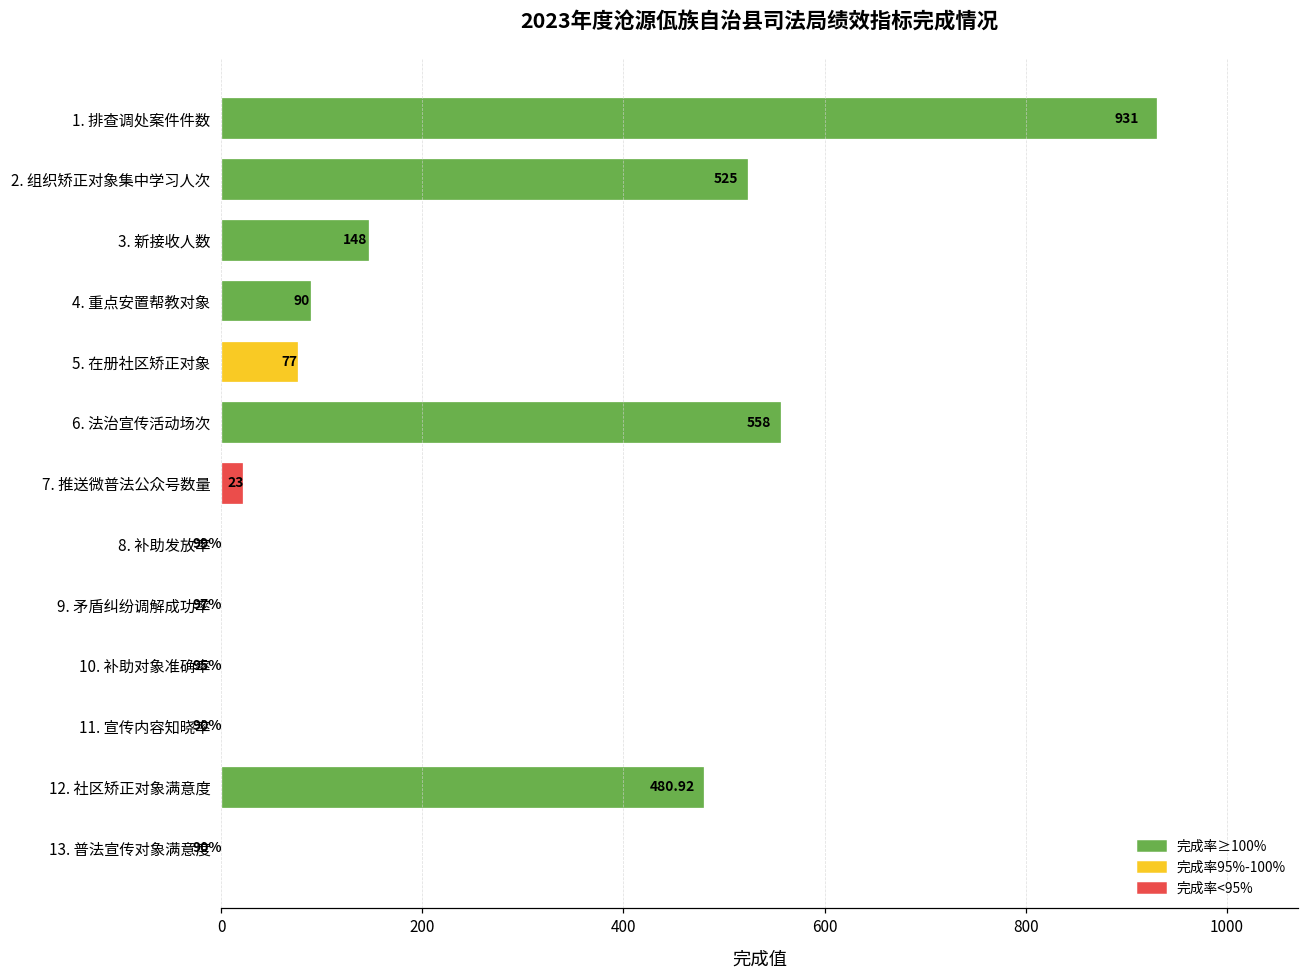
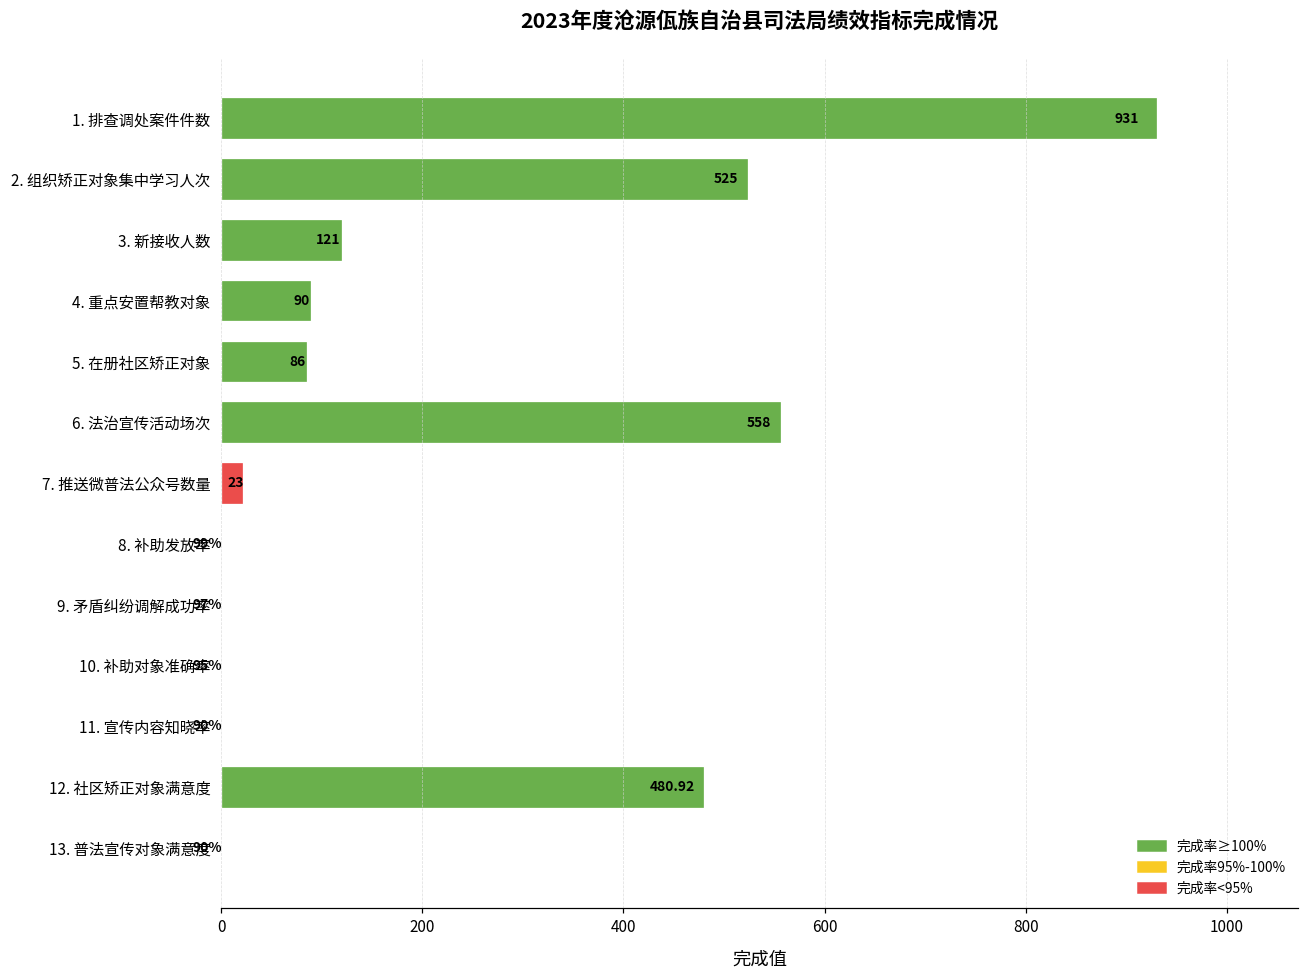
  {
    "1. 排查调处案件件数": "931",
    "2. 组织矫正对象集中学习人次": "525",
-   "3. 新接收人数": "148",
+   "3. 新接收人数": "121",
    "4. 重点安置帮教对象": "90",
-   "5. 在册社区矫正对象": "77",
+   "5. 在册社区矫正对象": "86",
    "6. 法治宣传活动场次": "558",
    "7. 推送微普法公众号数量": "23",
    "8. 补助发放率": "99%",
    "9. 矛盾纠纷调解成功率": "97%",
    "10. 补助对象准确率": "95%",
    "11. 宣传内容知晓率": "90%",
    "12. 社区矫正对象满意度": "480.92",
    "13. 普法宣传对象满意度": "90%"
  }
